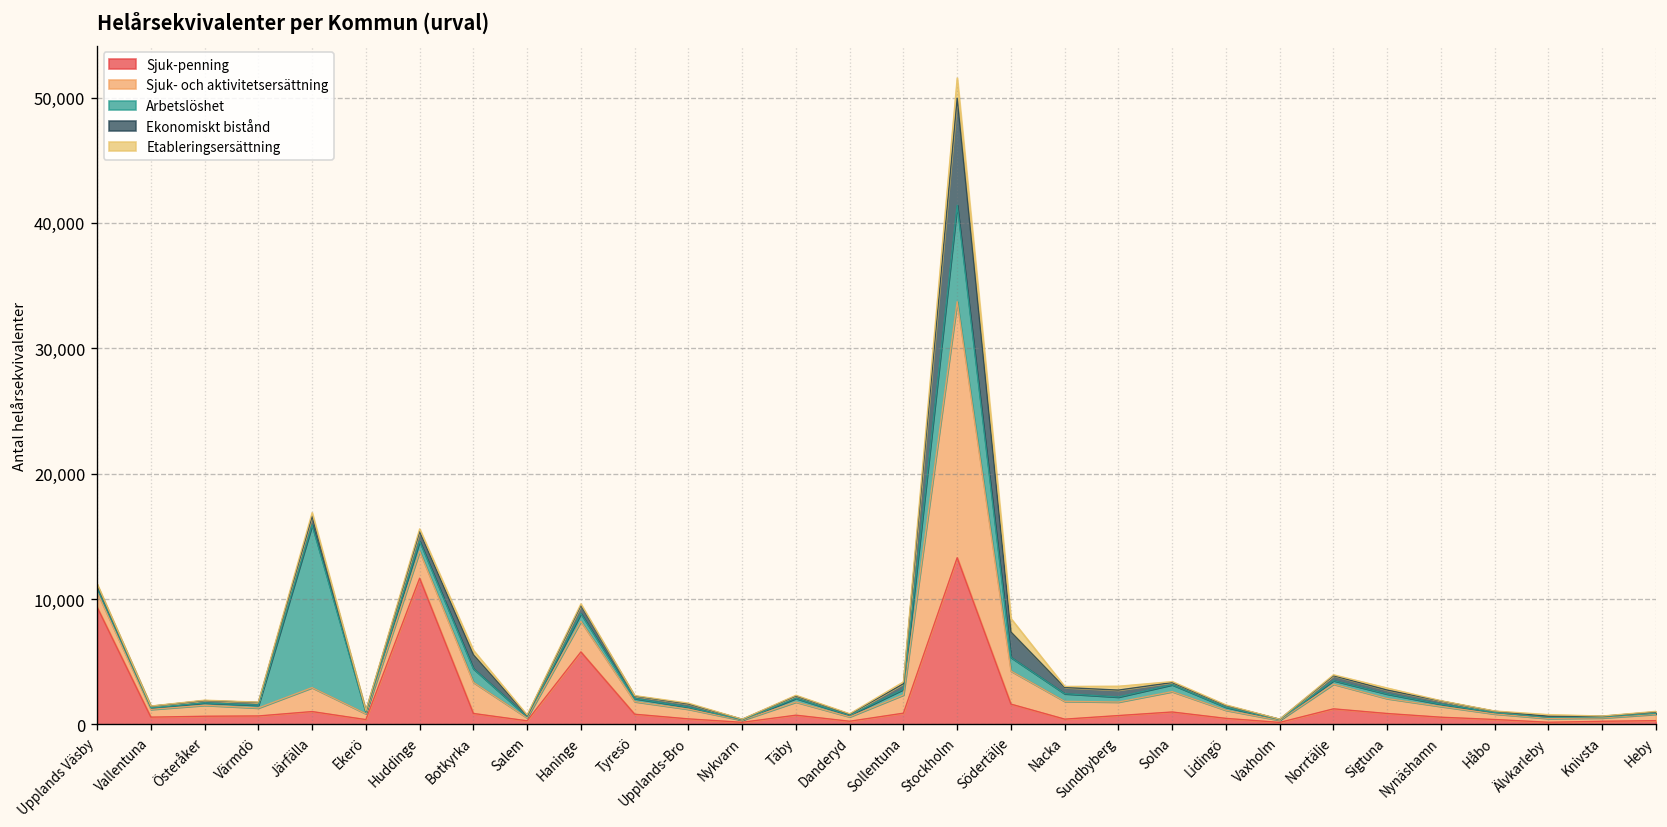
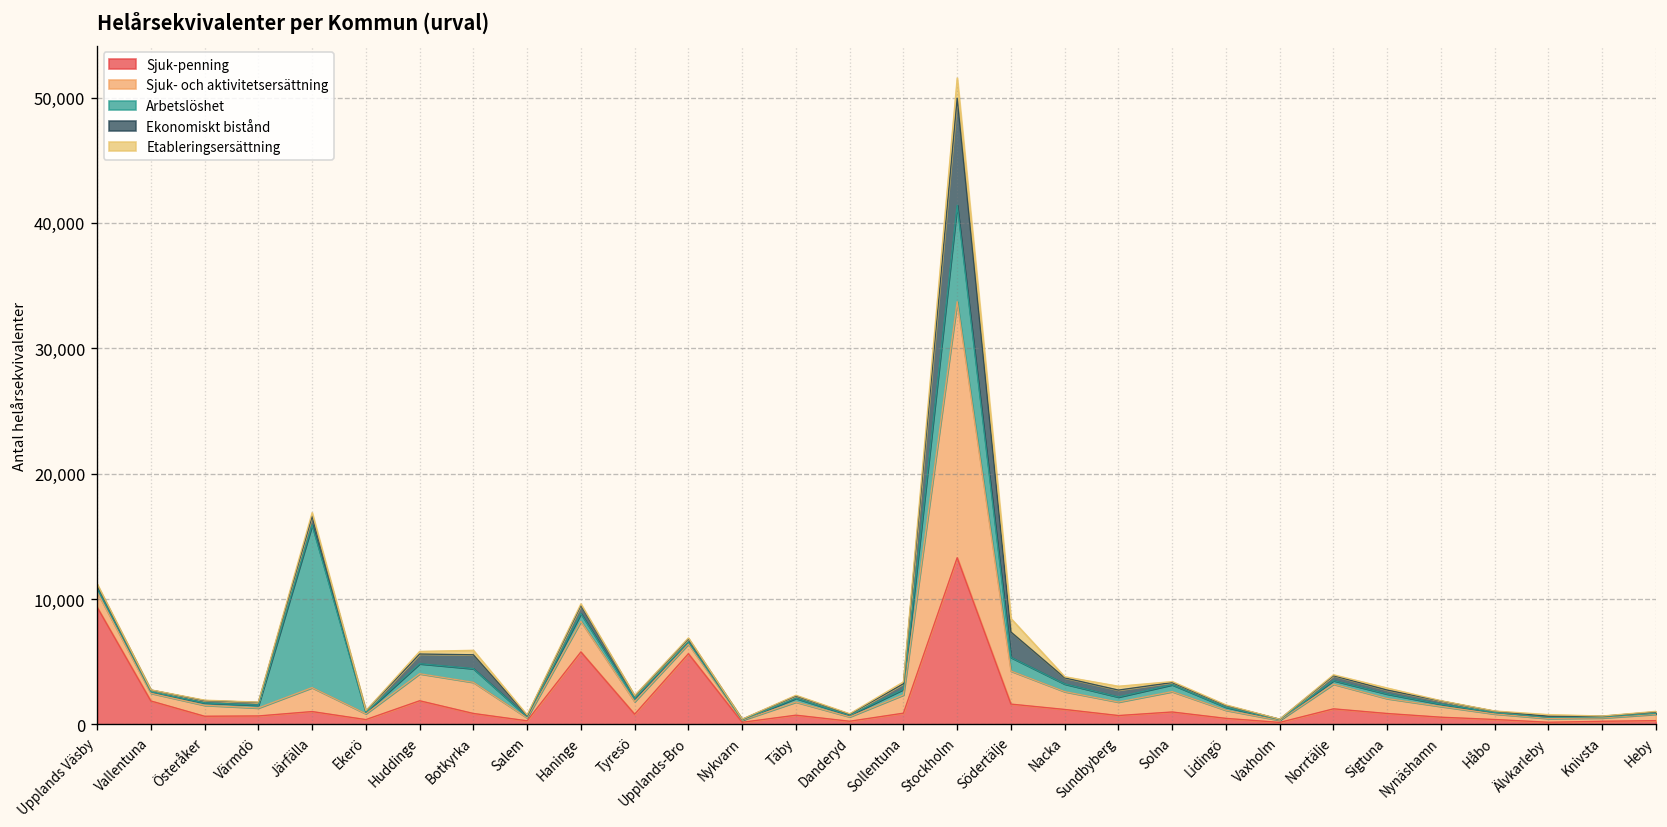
  {
    "Sjuk-penning": {
      "Upplands Väsby": "9,400",
-     "Vallentuna": "600",
+     "Vallentuna": "1,900",
      "Österåker": "600",
      "Värmdö": "700",
      "Järfälla": "1,000",
      "Ekerö": "400",
-     "Huddinge": "11,700",
+     "Huddinge": "1,900",
      "Botkyrka": "900",
      "Haninge": "5,800",
      "Tyresö": "800",
-     "Upplands-Bro": "400",
+     "Upplands-Bro": "5,600",
      "Täby": "700",
      "Danderyd": "200",
      "Sollentuna": "900",
      "Stockholm": "13,300",
      "Södertälje": "1,600",
-     "Nacka": "400",
+     "Nacka": "1,200",
      "Sundbyberg": "700",
      "Solna": "1,000",
      "Lidingö": "500",
      "Norrtälje": "1,200",
      "Sigtuna": "900",
      "Nynäshamn": "600",
      "Håbo": "400",
      "Älvkarleby": "200",
      "Knivsta": "200",
      "Heby": "300"
    },
    "Arbetslöshet": {
      "Järfälla": "13,000",
      "Huddinge": "800",
      "Botkyrka": "1,100",
      "Haninge": "600",
      "Sollentuna": "400",
      "Stockholm": "7,700",
      "Södertälje": "1,100",
      "Nacka": "600",
      "Sundbyberg": "400",
      "Norrtälje": "300",
      "Sigtuna": "400"
    },
    "Ekonomiskt bistånd": {
      "Järfälla": "700",
      "Botkyrka": "1,100",
      "Stockholm": "8,500",
      "Södertälje": "2,000",
      "Sundbyberg": "600"
    }
  }
